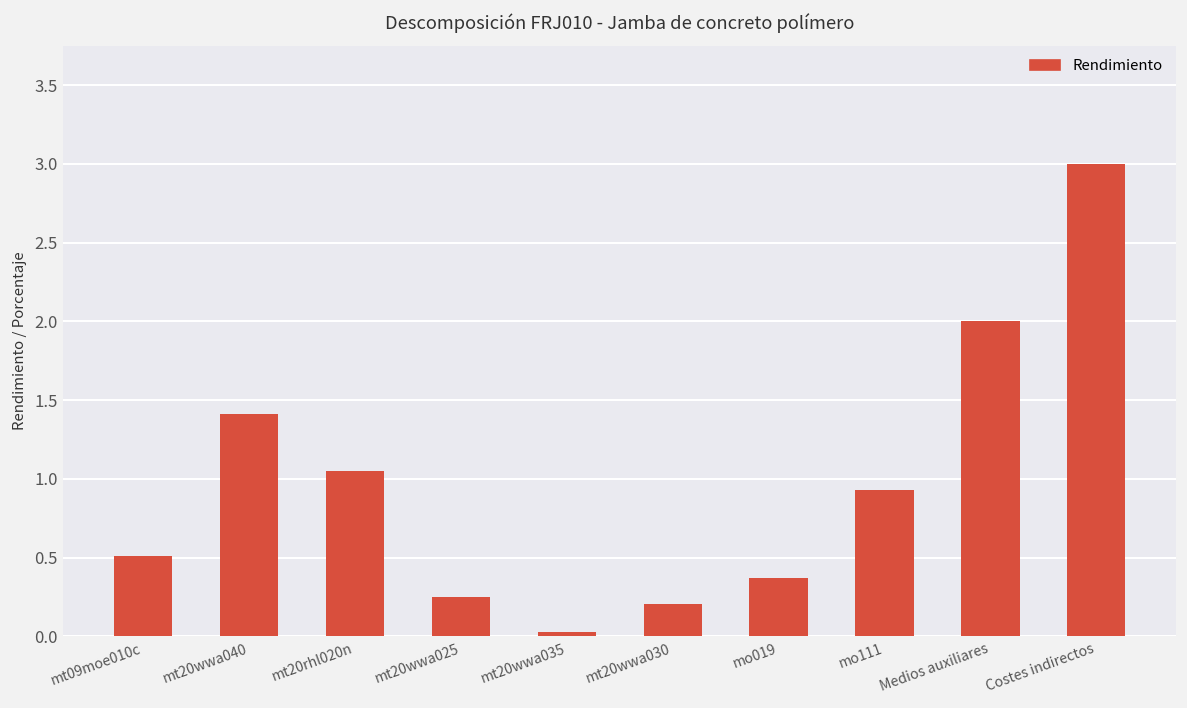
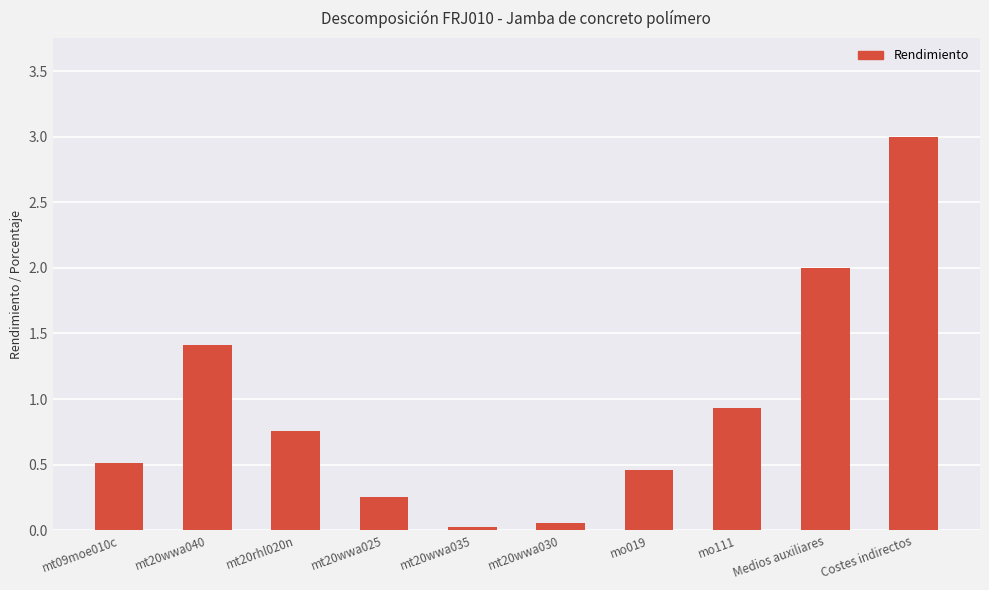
  {
    "mt09moe010c": 0.51,
    "mt20wwa040": 1.41,
-   "mt20rhl020n": 1.05,
+   "mt20rhl020n": 0.76,
    "mt20wwa025": 0.25,
    "mt20wwa035": 0.03,
-   "mt20wwa030": 0.21,
-   "mo019": 0.37,
+   "mt20wwa030": 0.06,
+   "mo019": 0.46,
    "mo111": 0.93,
    "Medios auxiliares": 2.00,
    "Costes indirectos": 3.00
  }
